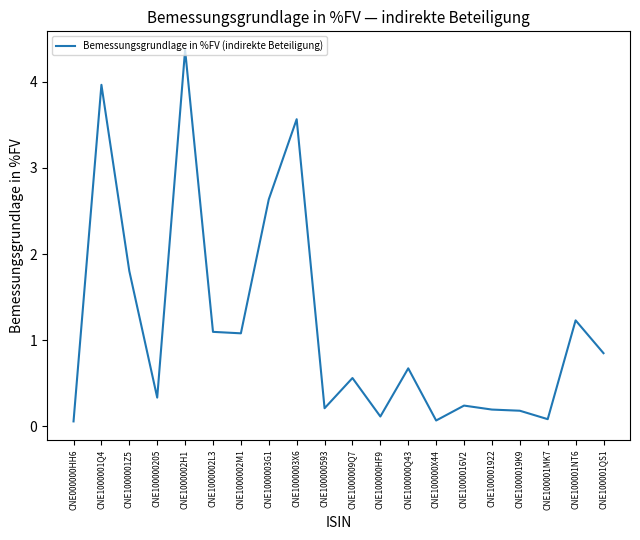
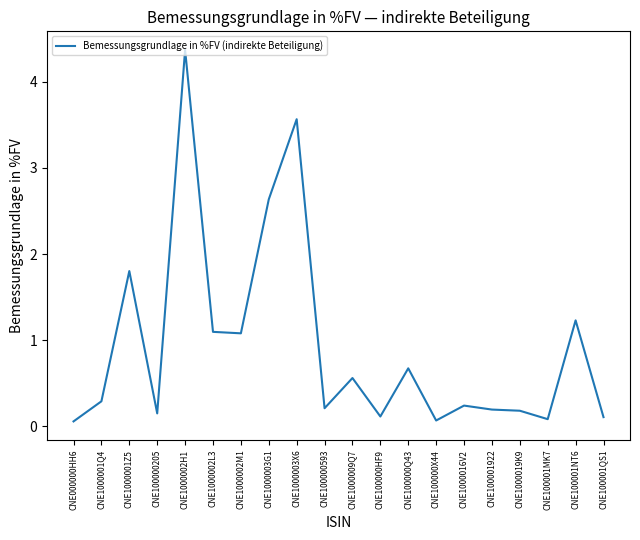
  {
    "CNE000000HH6": 0.1,
-   "CNE1000001Q4": 4.0,
+   "CNE1000001Q4": 0.3,
    "CNE1000001Z5": 1.8,
-   "CNE100000205": 0.3,
+   "CNE100000205": 0.1,
    "CNE1000002L3": 1.1,
    "CNE1000002M1": 1.1,
    "CNE1000003G1": 2.6,
    "CNE1000003X6": 3.6,
    "CNE100000593": 0.2,
    "CNE1000009Q7": 0.6,
    "CNE100000HF9": 0.1,
    "CNE100000Q43": 0.7,
    "CNE100000X44": 0.1,
    "CNE1000016V2": 0.2,
    "CNE100001922": 0.2,
    "CNE1000019K9": 0.2,
    "CNE100001MK7": 0.1,
    "CNE100001NT6": 1.2,
-   "CNE100001QS1": 0.8
+   "CNE100001QS1": 0.1
  }
